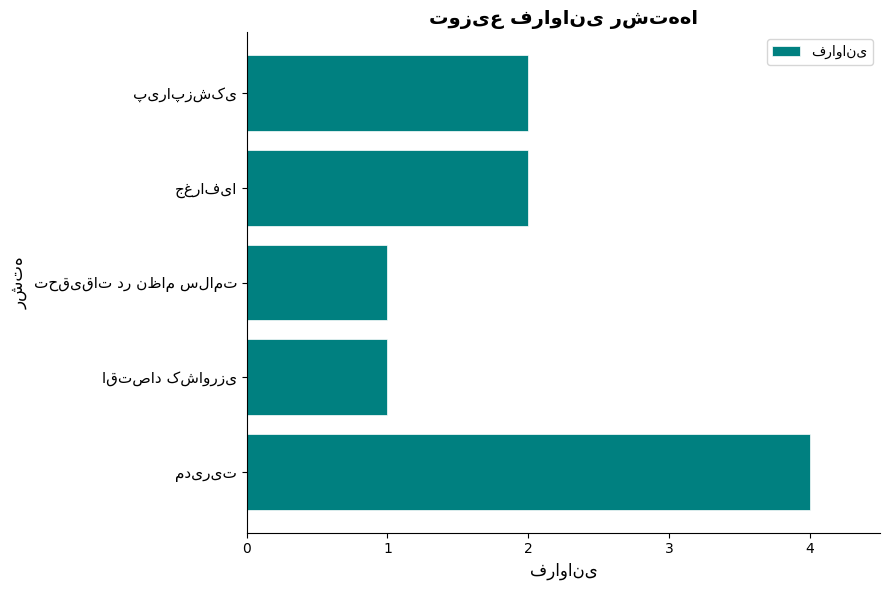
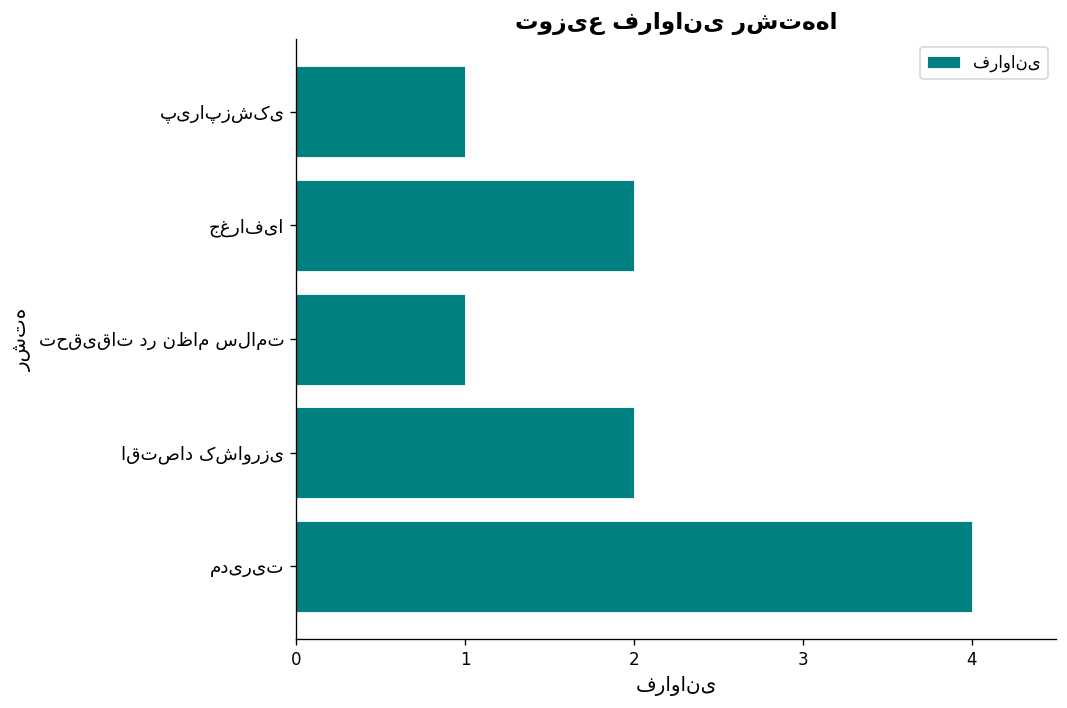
  {
-   "پیراپزشکی": 2,
+   "پیراپزشکی": 1,
    "جغرافیا": 2,
    "تحقیقات در نظام سلامت": 1,
-   "اقتصاد کشاورزی": 1,
+   "اقتصاد کشاورزی": 2,
    "مدیریت": 4
  }
